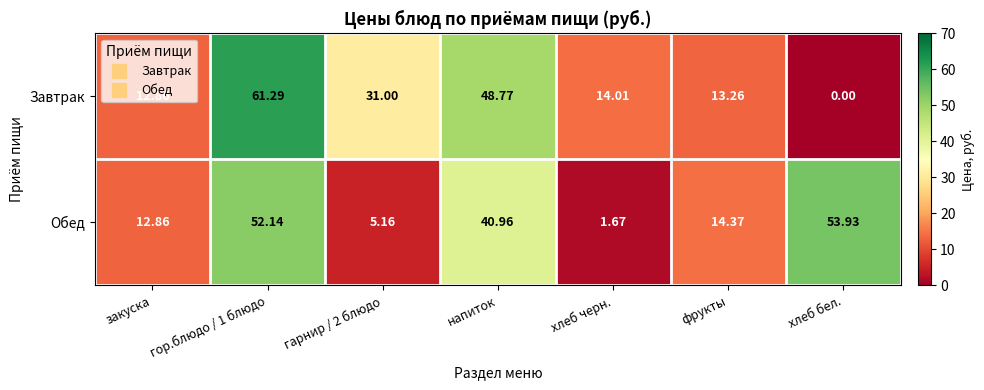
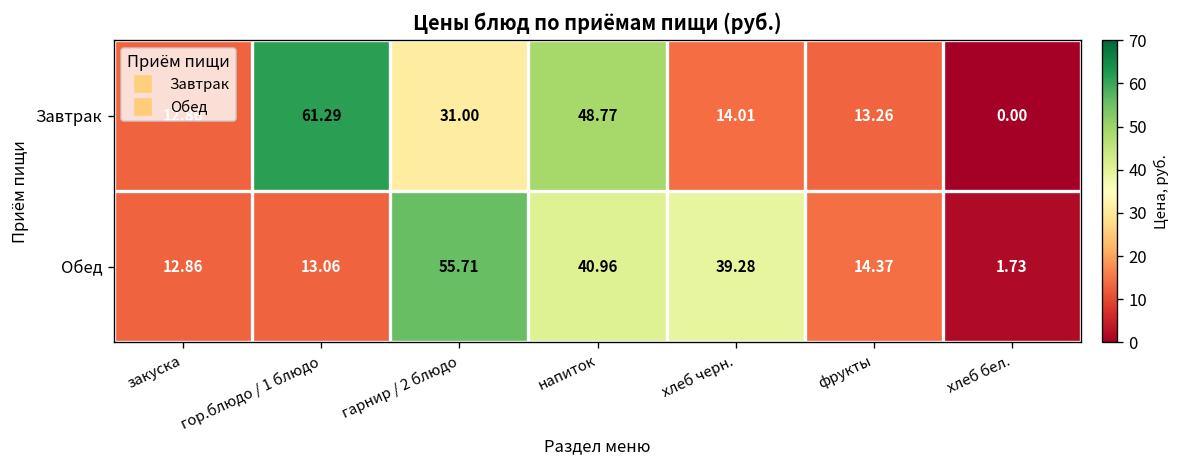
  {
    "Завтрак": {
      "гор.блюдо / 1 блюдо": 61.29,
      "гарнир / 2 блюдо": 31.00,
      "напиток": 48.77,
      "хлеб черн.": 14.01,
      "фрукты": 13.26,
      "хлеб бел.": 0.00
    },
    "Обед": {
      "закуска": 12.86,
-     "гор.блюдо / 1 блюдо": 52.14,
-     "гарнир / 2 блюдо": 5.16,
+     "гор.блюдо / 1 блюдо": 13.06,
+     "гарнир / 2 блюдо": 55.71,
      "напиток": 40.96,
-     "хлеб черн.": 1.67,
+     "хлеб черн.": 39.28,
      "фрукты": 14.37,
-     "хлеб бел.": 53.93
+     "хлеб бел.": 1.73
    }
  }
